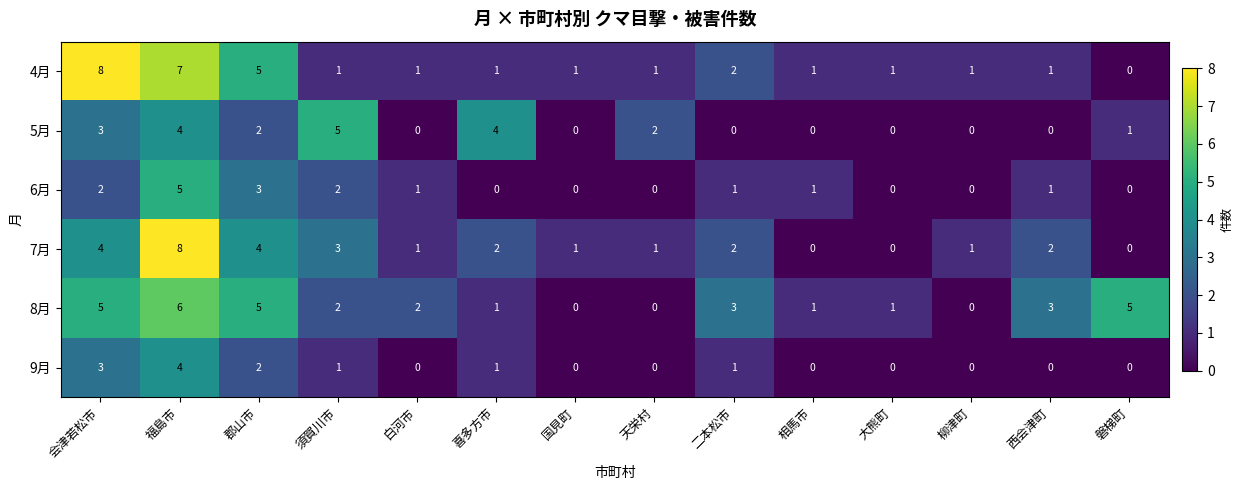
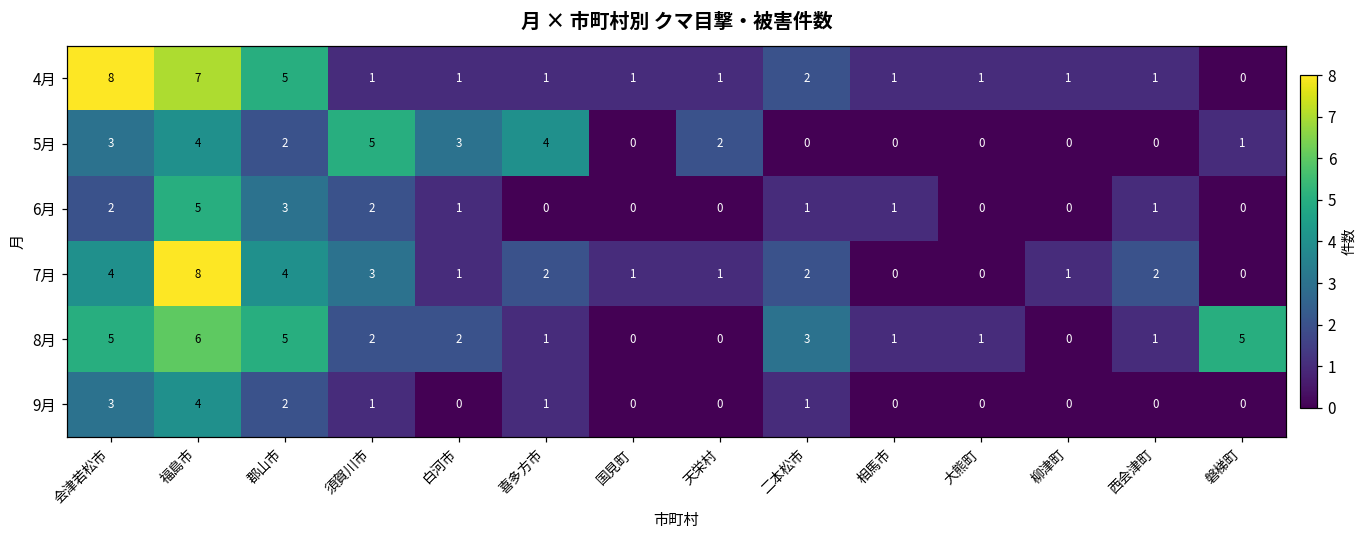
  {
    "4月": {
      "会津若松市": 8,
      "福島市": 7,
      "郡山市": 5,
      "須賀川市": 1,
      "白河市": 1,
      "喜多方市": 1,
      "国見町": 1,
      "天栄村": 1,
      "二本松市": 2,
      "相馬市": 1,
      "大熊町": 1,
      "柳津町": 1,
      "西会津町": 1,
      "磐梯町": 0
    },
    "5月": {
      "会津若松市": 3,
      "福島市": 4,
      "郡山市": 2,
      "須賀川市": 5,
-     "白河市": 0,
+     "白河市": 3,
      "喜多方市": 4,
      "国見町": 0,
      "天栄村": 2,
      "二本松市": 0,
      "相馬市": 0,
      "大熊町": 0,
      "柳津町": 0,
      "西会津町": 0,
      "磐梯町": 1
    },
    "6月": {
      "会津若松市": 2,
      "福島市": 5,
      "郡山市": 3,
      "須賀川市": 2,
      "白河市": 1,
      "喜多方市": 0,
      "国見町": 0,
      "天栄村": 0,
      "二本松市": 1,
      "相馬市": 1,
      "大熊町": 0,
      "柳津町": 0,
      "西会津町": 1,
      "磐梯町": 0
    },
    "7月": {
      "会津若松市": 4,
      "福島市": 8,
      "郡山市": 4,
      "須賀川市": 3,
      "白河市": 1,
      "喜多方市": 2,
      "国見町": 1,
      "天栄村": 1,
      "二本松市": 2,
      "相馬市": 0,
      "大熊町": 0,
      "柳津町": 1,
      "西会津町": 2,
      "磐梯町": 0
    },
    "8月": {
      "会津若松市": 5,
      "福島市": 6,
      "郡山市": 5,
      "須賀川市": 2,
      "白河市": 2,
      "喜多方市": 1,
      "国見町": 0,
      "天栄村": 0,
      "二本松市": 3,
      "相馬市": 1,
      "大熊町": 1,
      "柳津町": 0,
-     "西会津町": 3,
+     "西会津町": 1,
      "磐梯町": 5
    },
    "9月": {
      "会津若松市": 3,
      "福島市": 4,
      "郡山市": 2,
      "須賀川市": 1,
      "白河市": 0,
      "喜多方市": 1,
      "国見町": 0,
      "天栄村": 0,
      "二本松市": 1,
      "相馬市": 0,
      "大熊町": 0,
      "柳津町": 0,
      "西会津町": 0,
      "磐梯町": 0
    }
  }
